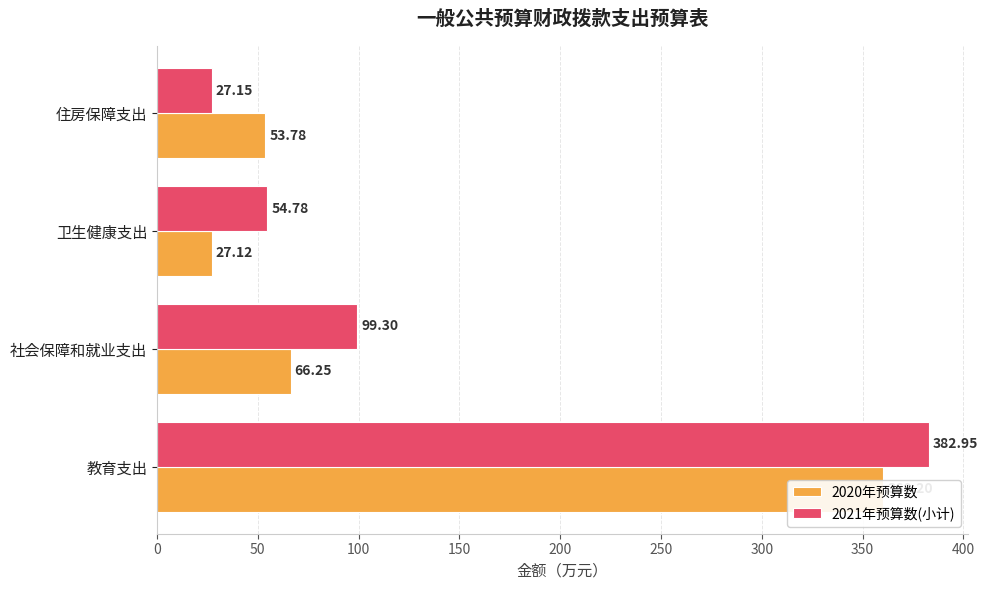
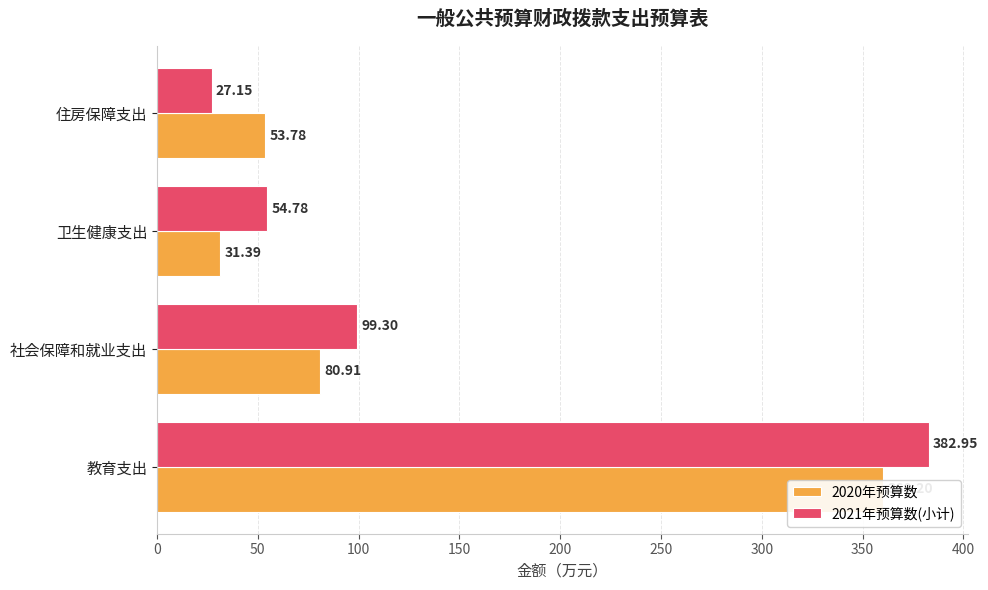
  {
    "2020年预算数": {
      "住房保障支出": 53.78,
-     "卫生健康支出": 27.12,
-     "社会保障和就业支出": 66.25
+     "卫生健康支出": 31.39,
+     "社会保障和就业支出": 80.91
    },
    "2021年预算数(小计)": {
      "住房保障支出": 27.15,
      "卫生健康支出": 54.78,
      "社会保障和就业支出": 99.30,
      "教育支出": 382.95
    }
  }
